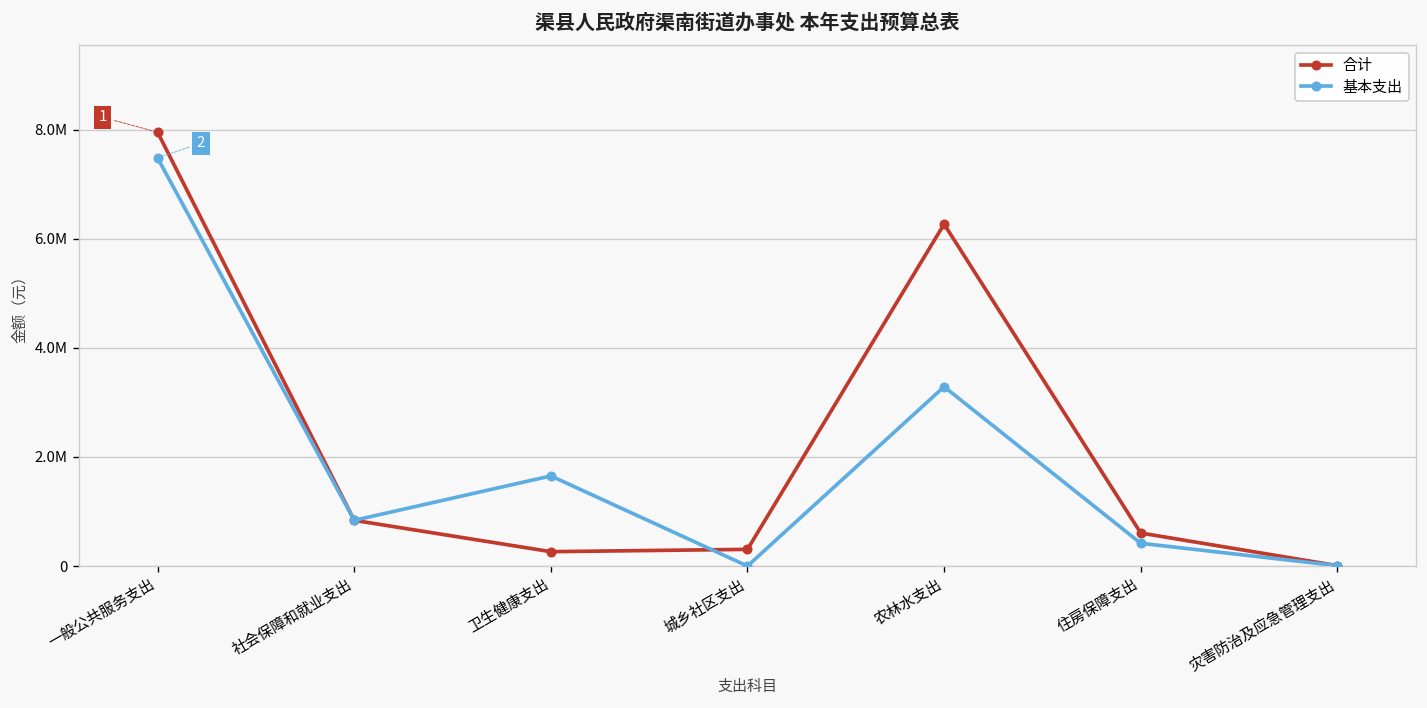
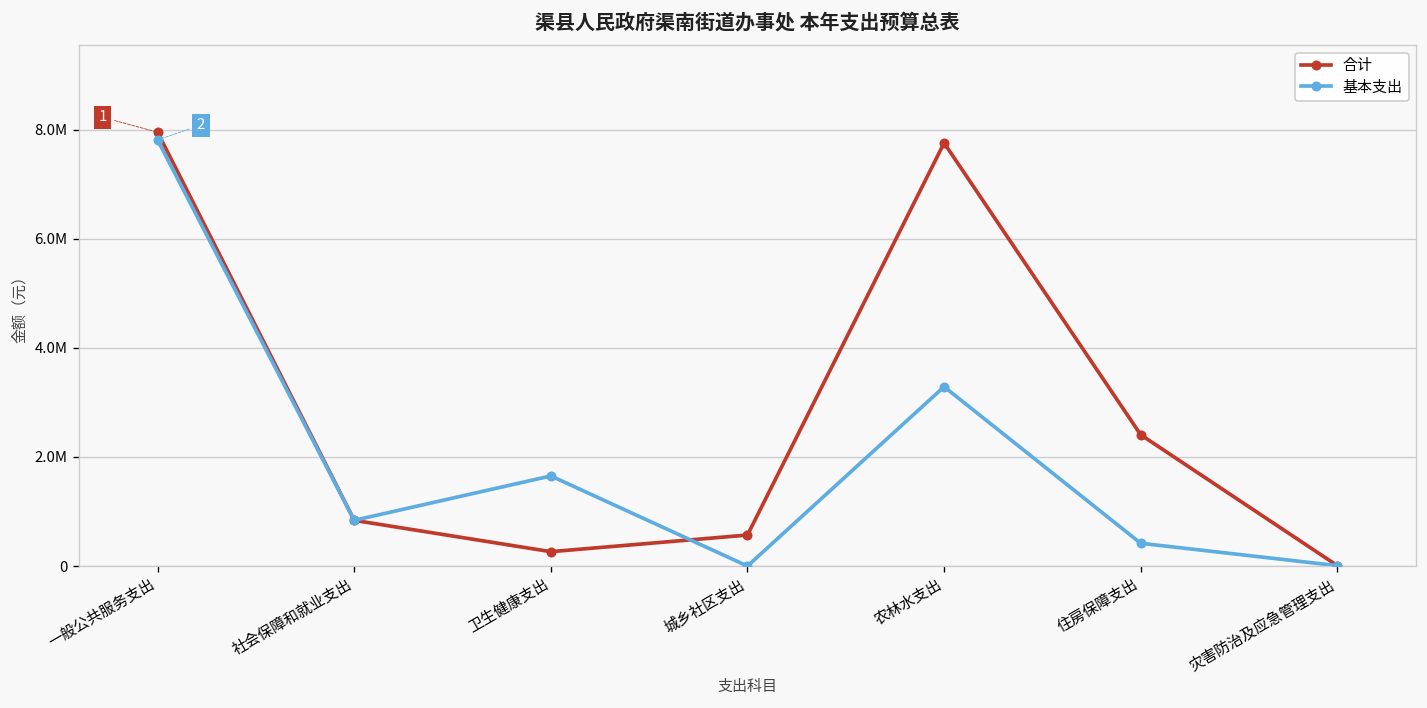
  {
    "合计": {
      "一般公共服务支出": 8000000,
      "卫生健康支出": 300000,
-     "城乡社区支出": 300000,
-     "农林水支出": 6300000,
-     "住房保障支出": 600000
+     "城乡社区支出": 600000,
+     "农林水支出": 7800000,
+     "住房保障支出": 2400000
    },
    "基本支出": {
-     "一般公共服务支出": 7500000,
+     "一般公共服务支出": 7800000,
      "卫生健康支出": 1700000,
      "城乡社区支出": 0,
      "农林水支出": 3300000,
      "住房保障支出": 400000
    }
  }
